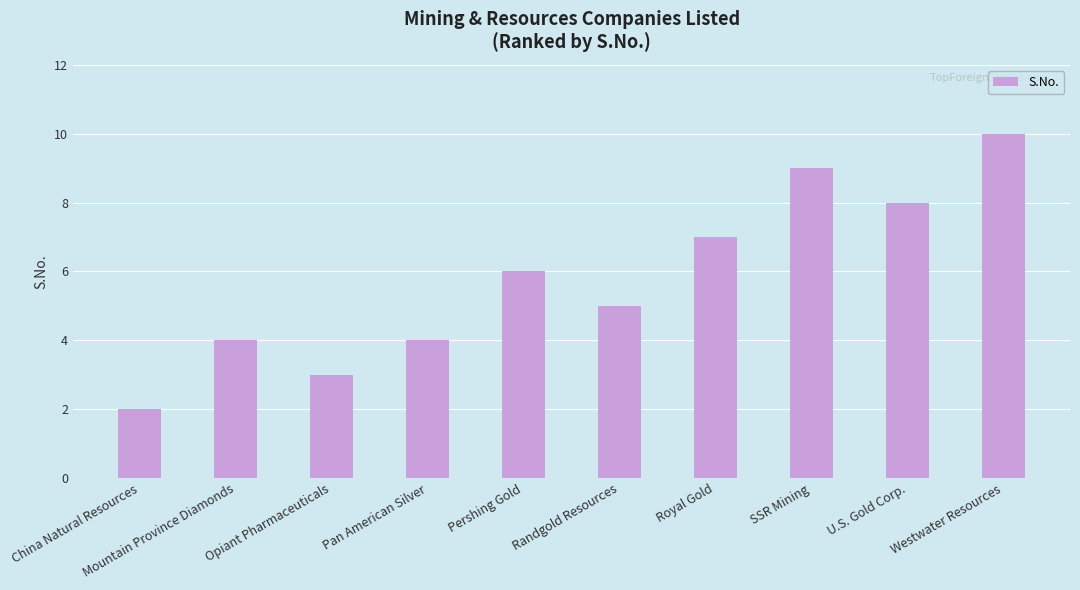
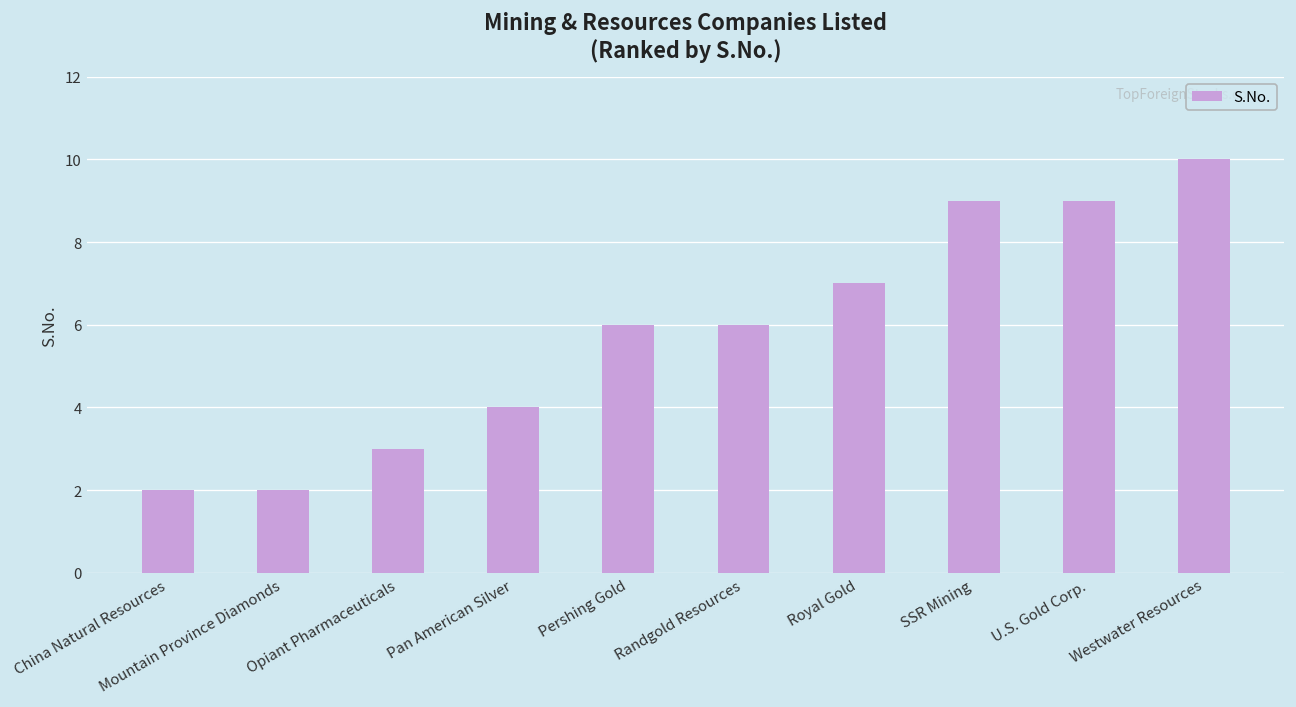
  {
    "China Natural Resources": 2,
-   "Mountain Province Diamonds": 4,
+   "Mountain Province Diamonds": 2,
    "Opiant Pharmaceuticals": 3,
    "Pan American Silver": 4,
    "Pershing Gold": 6,
-   "Randgold Resources": 5,
+   "Randgold Resources": 6,
    "Royal Gold": 7,
    "SSR Mining": 9,
-   "U.S. Gold Corp.": 8,
+   "U.S. Gold Corp.": 9,
    "Westwater Resources": 10
  }
